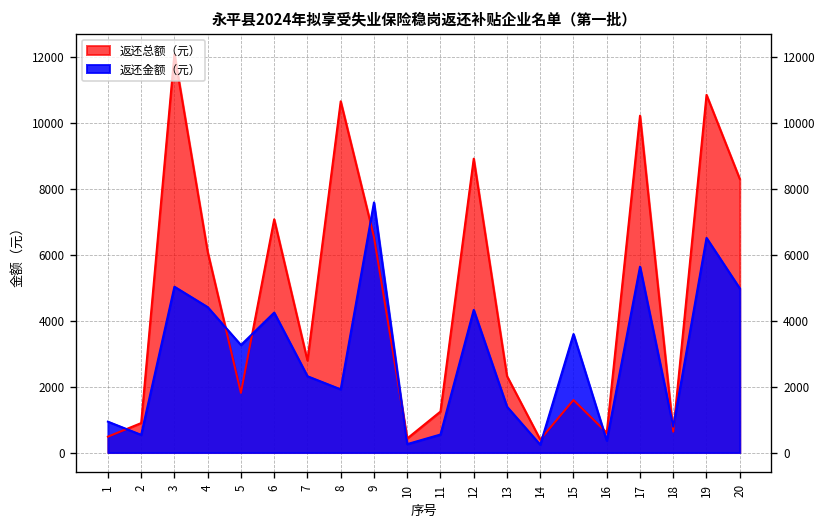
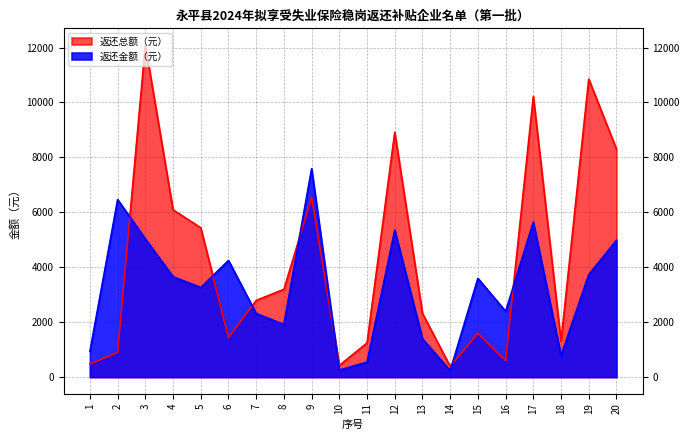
  {
    "返还总额（元）": {
      "1": 500,
      "2": 900,
      "4": 6100,
-     "5": 1800,
-     "6": 7100,
+     "5": 5400,
+     "6": 1400,
      "7": 2800,
-     "8": 10700,
+     "8": 3200,
      "9": 6500,
      "10": 400,
      "11": 1200,
      "12": 8900,
      "13": 2300,
      "14": 400,
      "15": 1600,
      "16": 600,
      "17": 10200,
-     "18": 600,
+     "18": 1300,
      "19": 10900,
      "20": 8300
    },
    "返还金额（元）": {
      "1": 900,
-     "2": 500,
+     "2": 6500,
      "3": 5000,
-     "4": 4400,
+     "4": 3700,
      "5": 3300,
      "6": 4200,
      "7": 2300,
      "8": 1900,
      "9": 7600,
      "10": 300,
      "11": 500,
-     "12": 4300,
+     "12": 5400,
      "13": 1400,
      "14": 200,
      "15": 3600,
-     "16": 400,
+     "16": 2400,
      "17": 5600,
      "18": 800,
-     "19": 6500,
+     "19": 3700,
      "20": 5000
    }
  }
